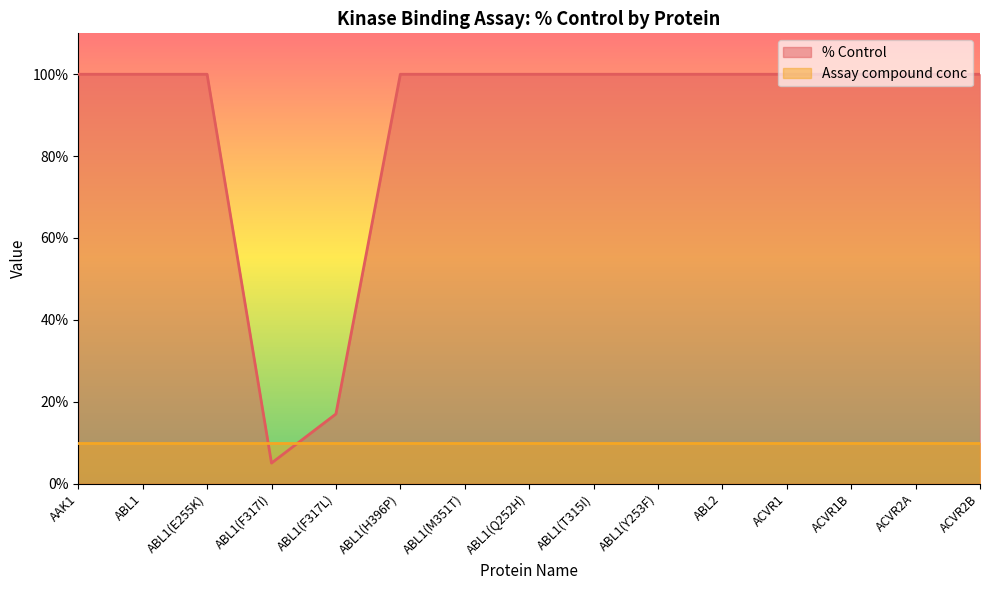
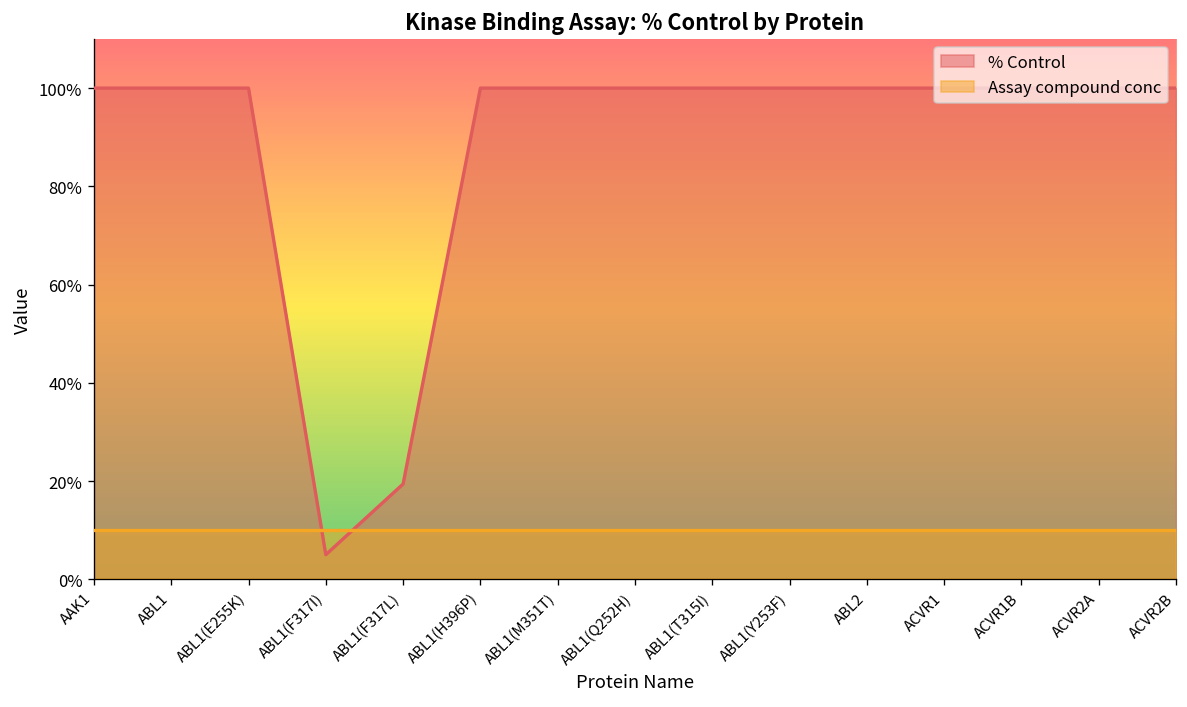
  {
    "% Control": {
      "AAK1": "100%",
      "ABL1": "100%",
      "ABL1(E255K)": "100%",
      "ABL1(F317I)": "5%",
-     "ABL1(F317L)": "17%",
+     "ABL1(F317L)": "19%",
      "ABL1(H396P)": "100%",
      "ABL1(M351T)": "100%",
      "ABL1(Q252H)": "100%",
      "ABL1(T315I)": "100%",
      "ABL1(Y253F)": "100%",
      "ABL2": "100%",
      "ACVR2B": "100%"
    },
    "Assay compound conc": {
      "AAK1": "10%",
      "ABL1": "10%",
      "ABL1(E255K)": "10%",
      "ABL1(F317I)": "10%",
      "ABL1(F317L)": "10%",
      "ABL1(H396P)": "10%",
      "ABL1(M351T)": "10%",
      "ABL1(Q252H)": "10%",
      "ABL1(T315I)": "10%",
      "ABL1(Y253F)": "10%",
      "ABL2": "10%",
      "ACVR1": "10%",
      "ACVR1B": "10%",
      "ACVR2A": "10%",
      "ACVR2B": "10%"
    }
  }
